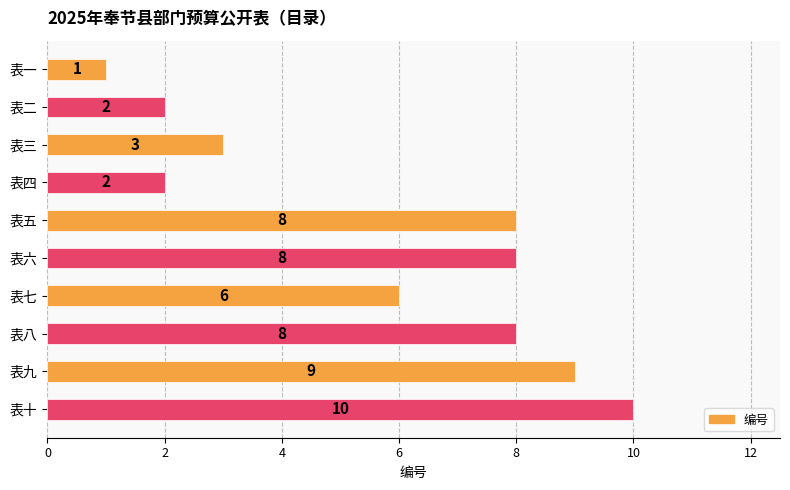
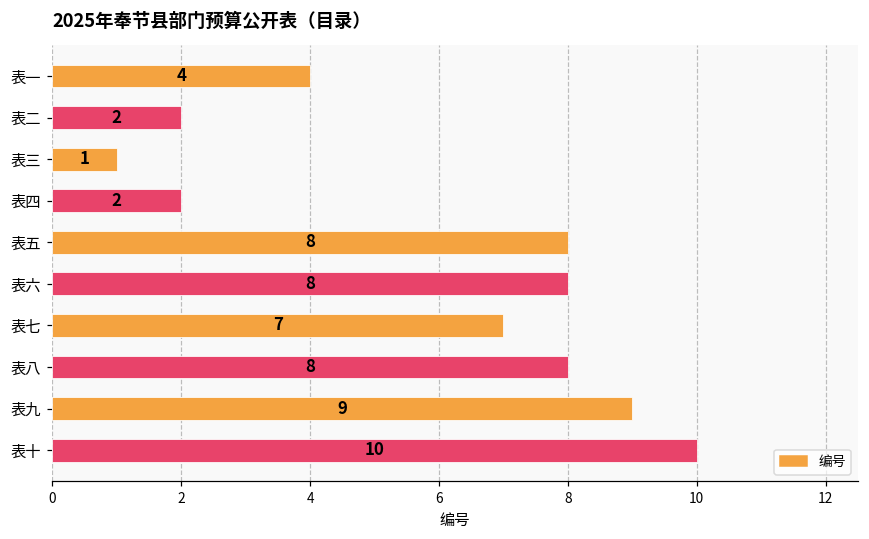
  {
-   "表一": 1,
+   "表一": 4,
    "表二": 2,
-   "表三": 3,
+   "表三": 1,
    "表四": 2,
    "表五": 8,
    "表六": 8,
-   "表七": 6,
+   "表七": 7,
    "表八": 8,
    "表九": 9,
    "表十": 10
  }
